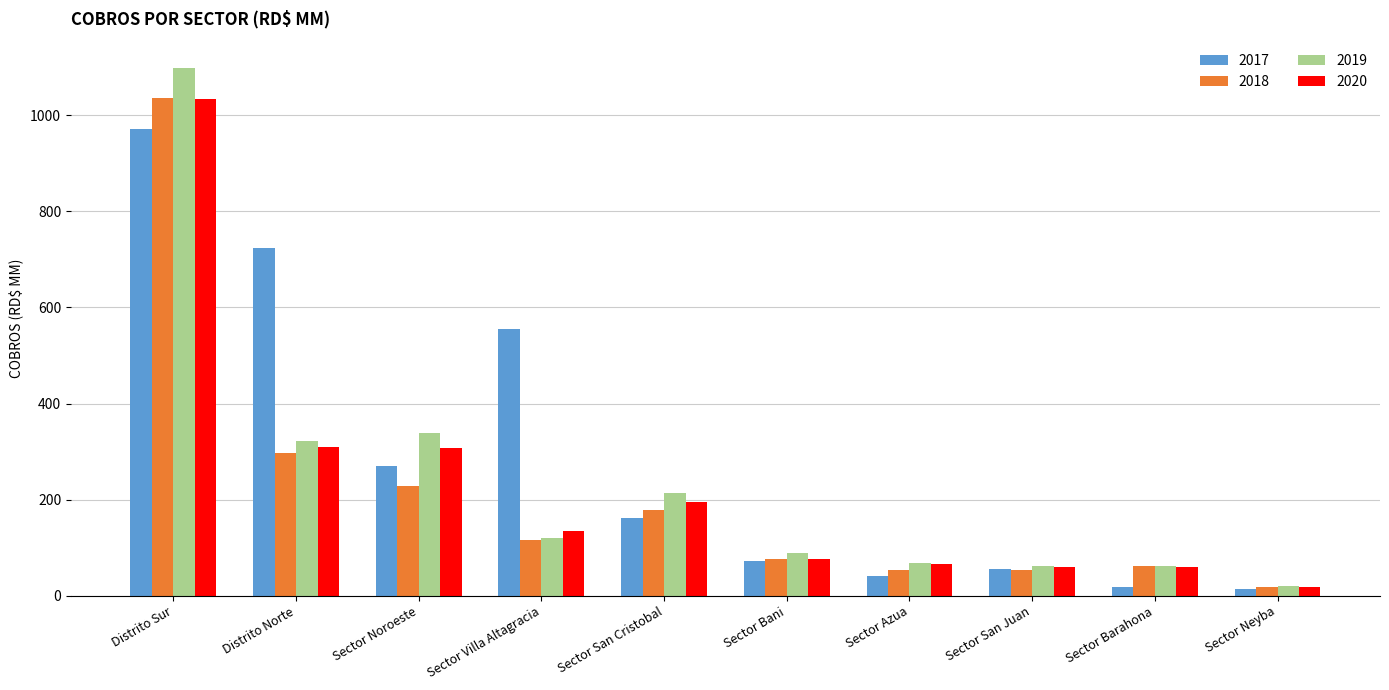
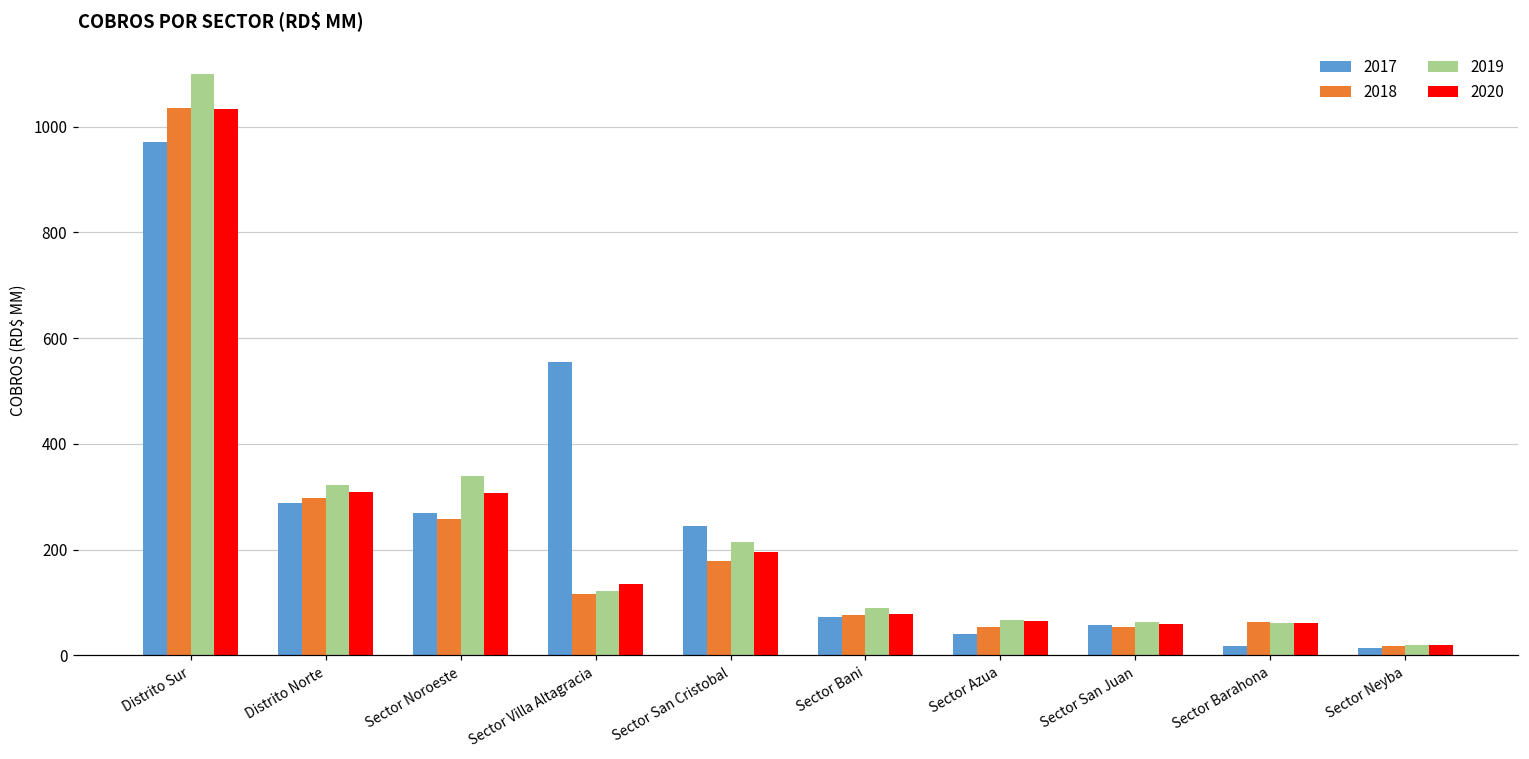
  {
    "2017": {
      "Distrito Sur": 970,
-     "Distrito Norte": 720,
+     "Distrito Norte": 290,
      "Sector Noroeste": 270,
      "Sector Villa Altagracia": 550,
-     "Sector San Cristobal": 160,
+     "Sector San Cristobal": 240,
      "Sector Bani": 70,
      "Sector Azua": 40,
      "Sector San Juan": 60,
      "Sector Barahona": 20,
      "Sector Neyba": 10
    },
    "2018": {
      "Distrito Sur": 1030,
      "Distrito Norte": 300,
-     "Sector Noroeste": 230,
+     "Sector Noroeste": 260,
      "Sector Villa Altagracia": 120,
      "Sector San Cristobal": 180,
      "Sector Bani": 80,
      "Sector Azua": 50,
      "Sector San Juan": 50,
      "Sector Barahona": 60,
      "Sector Neyba": 20
    },
    "2019": {
      "Distrito Sur": 1100,
      "Distrito Norte": 320,
      "Sector Noroeste": 340,
      "Sector Villa Altagracia": 120,
      "Sector San Cristobal": 210,
      "Sector Bani": 90,
      "Sector Azua": 70,
      "Sector San Juan": 60,
      "Sector Barahona": 60,
      "Sector Neyba": 20
    },
    "2020": {
      "Distrito Sur": 1030,
      "Distrito Norte": 310,
      "Sector Noroeste": 310,
      "Sector Villa Altagracia": 140,
      "Sector San Cristobal": 200,
      "Sector Bani": 80,
      "Sector Azua": 70,
      "Sector San Juan": 60,
      "Sector Barahona": 60,
      "Sector Neyba": 20
    }
  }
